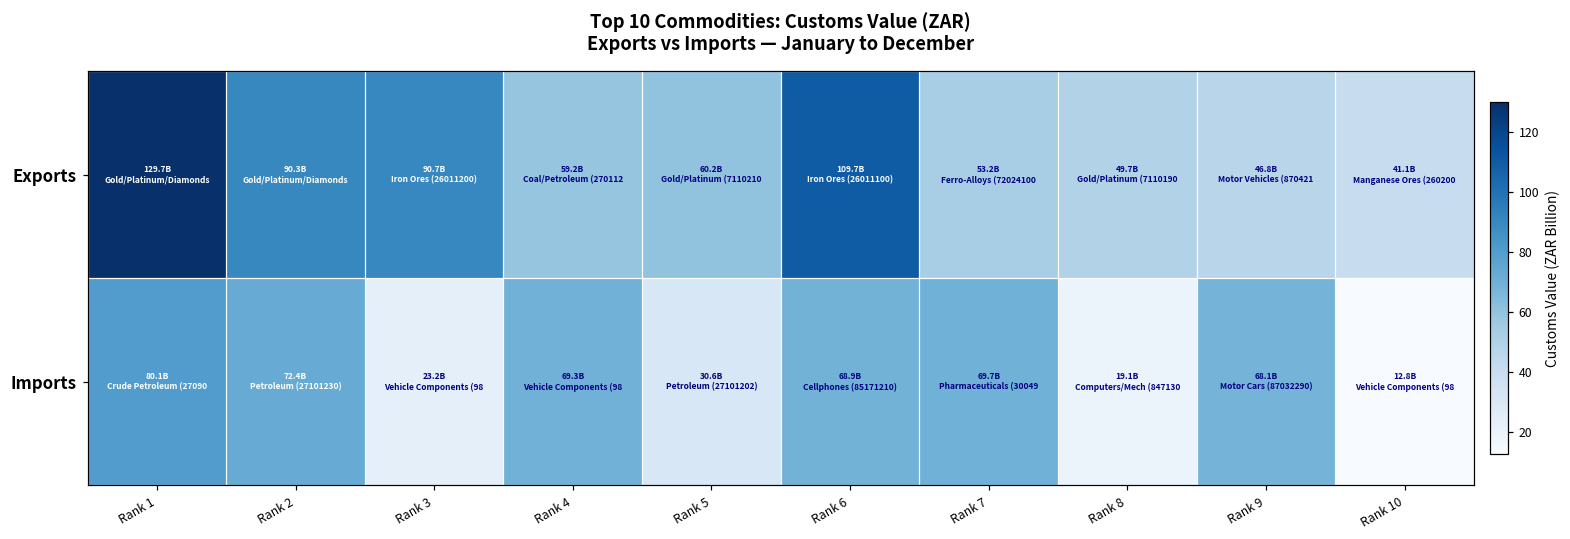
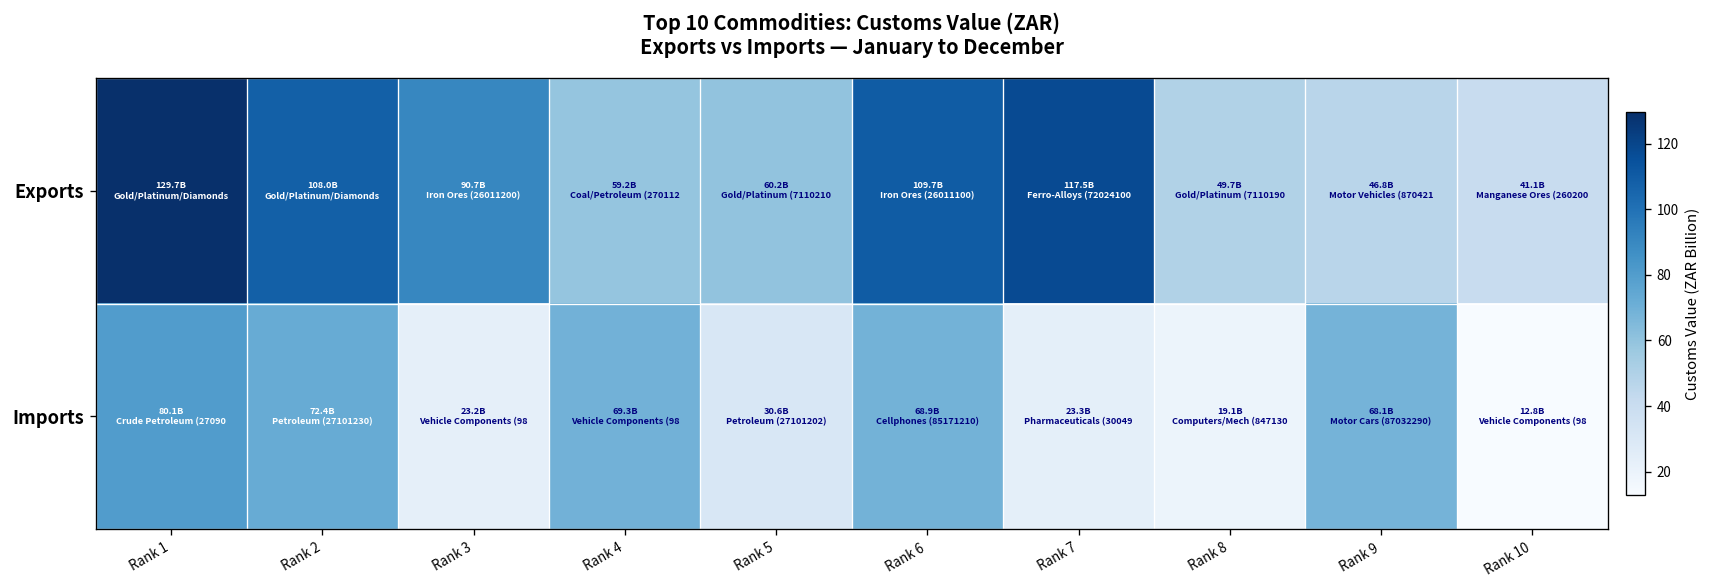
  {
    "Exports": {
      "Rank 1": "129.7B",
-     "Rank 2": "90.3B",
-     "Rank 7": "53.2B"
+     "Rank 2": "108.0B",
+     "Rank 7": "117.5B"
    },
    "Imports": {
-     "Rank 7": "69.7B"
+     "Rank 7": "23.3B"
    }
  }
